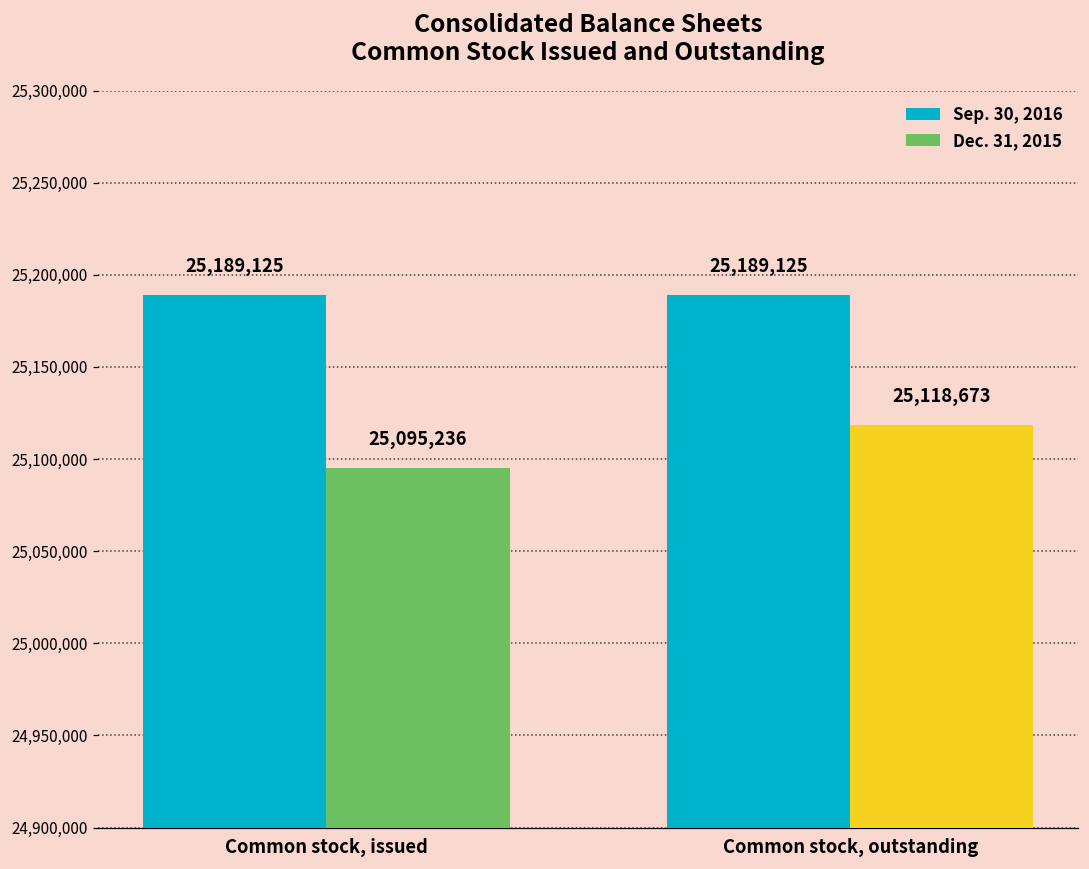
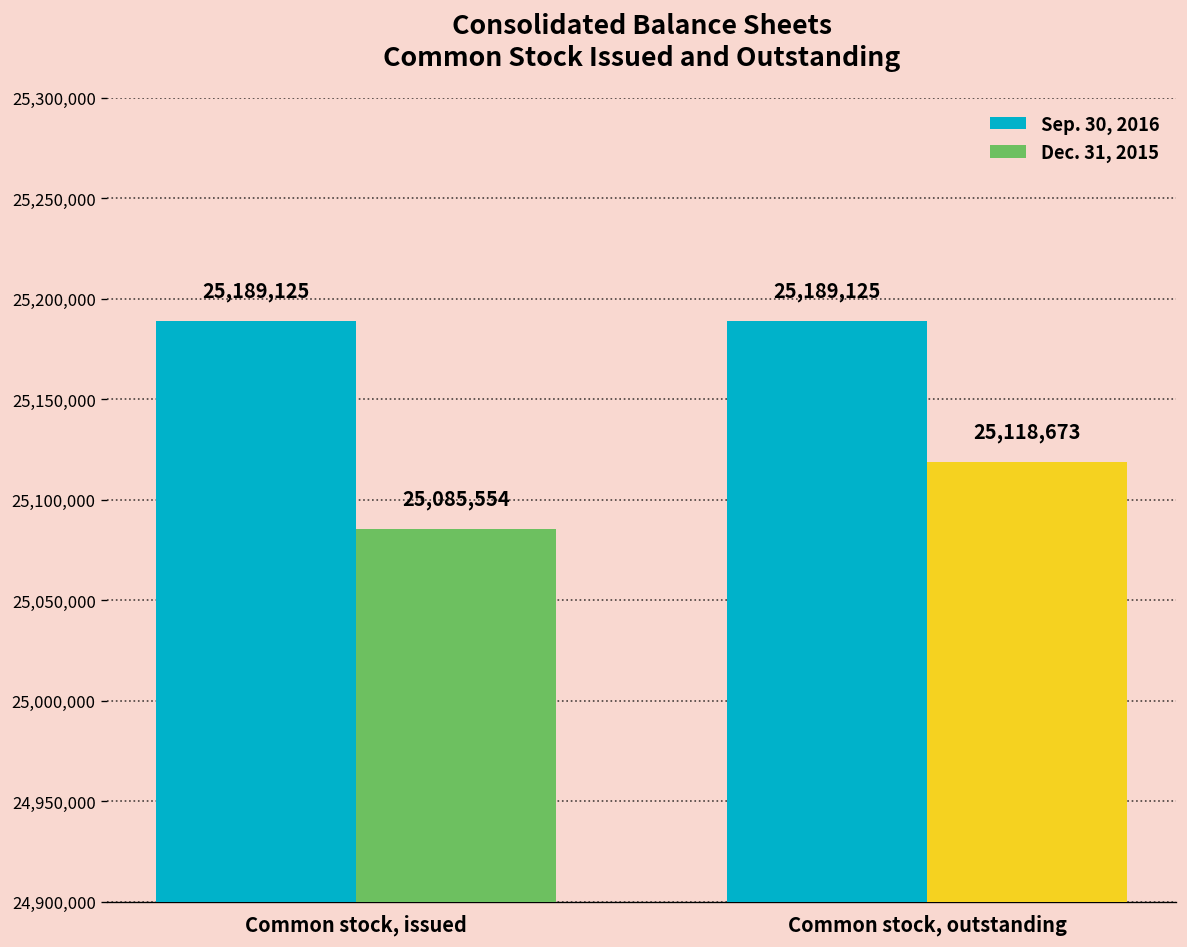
  {
    "Sep. 30, 2016": {
      "Common stock, issued": "25,189,125",
      "Common stock, outstanding": "25,189,125"
    },
    "Dec. 31, 2015": {
-     "Common stock, issued": "25,095,236",
+     "Common stock, issued": "25,085,554",
      "Common stock, outstanding": "25,118,673"
    }
  }
